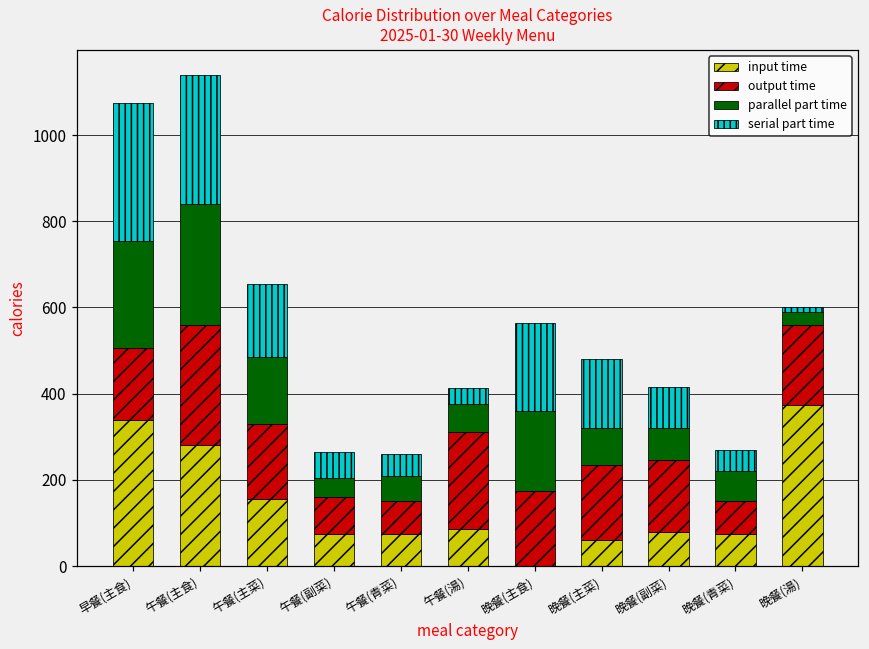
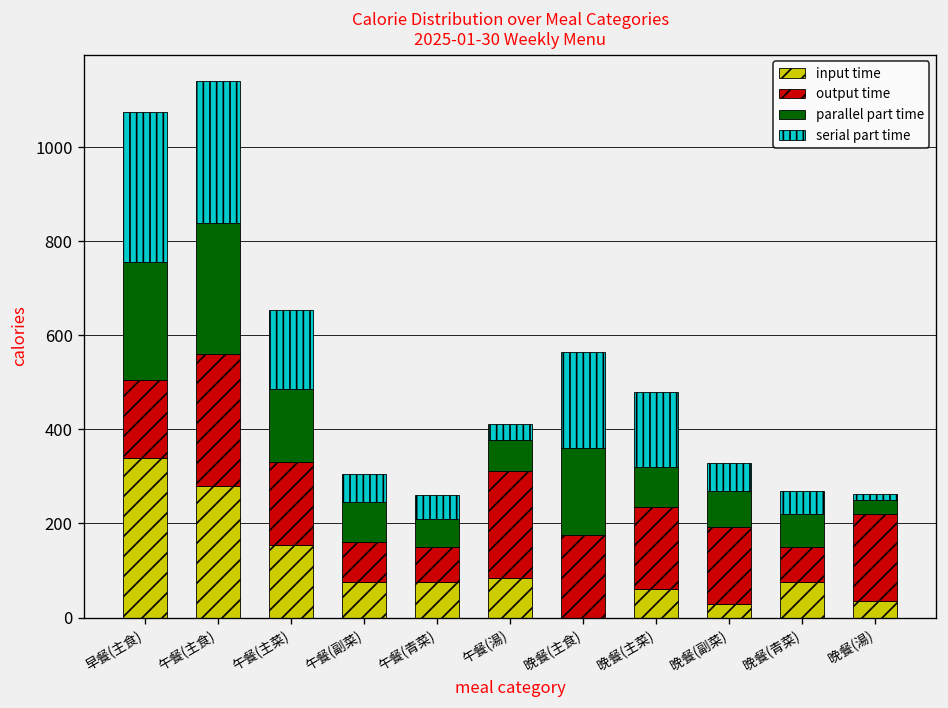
  {
    "input time": {
      "早餐(主食)": 340,
      "午餐(主食)": 280,
      "午餐(主菜)": 160,
      "午餐(副菜)": 80,
      "午餐(青菜)": 80,
      "午餐(湯)": 90,
      "晚餐(主食)": 0,
      "晚餐(主菜)": 60,
-     "晚餐(副菜)": 80,
+     "晚餐(副菜)": 30,
      "晚餐(青菜)": 80,
-     "晚餐(湯)": 370
+     "晚餐(湯)": 40
    },
    "output time": {
      "早餐(主食)": 170,
      "午餐(主食)": 280,
      "午餐(主菜)": 180,
      "午餐(副菜)": 90,
      "午餐(青菜)": 80,
      "午餐(湯)": 230,
      "晚餐(主食)": 180,
      "晚餐(主菜)": 180,
      "晚餐(副菜)": 170,
      "晚餐(青菜)": 80,
      "晚餐(湯)": 190
    },
    "parallel part time": {
      "早餐(主食)": 250,
      "午餐(主食)": 280,
      "午餐(主菜)": 160,
-     "午餐(副菜)": 50,
+     "午餐(副菜)": 90,
      "午餐(青菜)": 60,
      "午餐(湯)": 70,
      "晚餐(主食)": 190,
      "晚餐(主菜)": 90,
      "晚餐(副菜)": 80,
      "晚餐(青菜)": 70,
      "晚餐(湯)": 30
    },
    "serial part time": {
      "早餐(主食)": 320,
      "午餐(主食)": 300,
      "午餐(主菜)": 170,
      "午餐(副菜)": 60,
      "午餐(青菜)": 50,
      "午餐(湯)": 40,
      "晚餐(主食)": 200,
      "晚餐(主菜)": 160,
-     "晚餐(副菜)": 100,
+     "晚餐(副菜)": 60,
      "晚餐(青菜)": 50,
      "晚餐(湯)": 10
    }
  }
